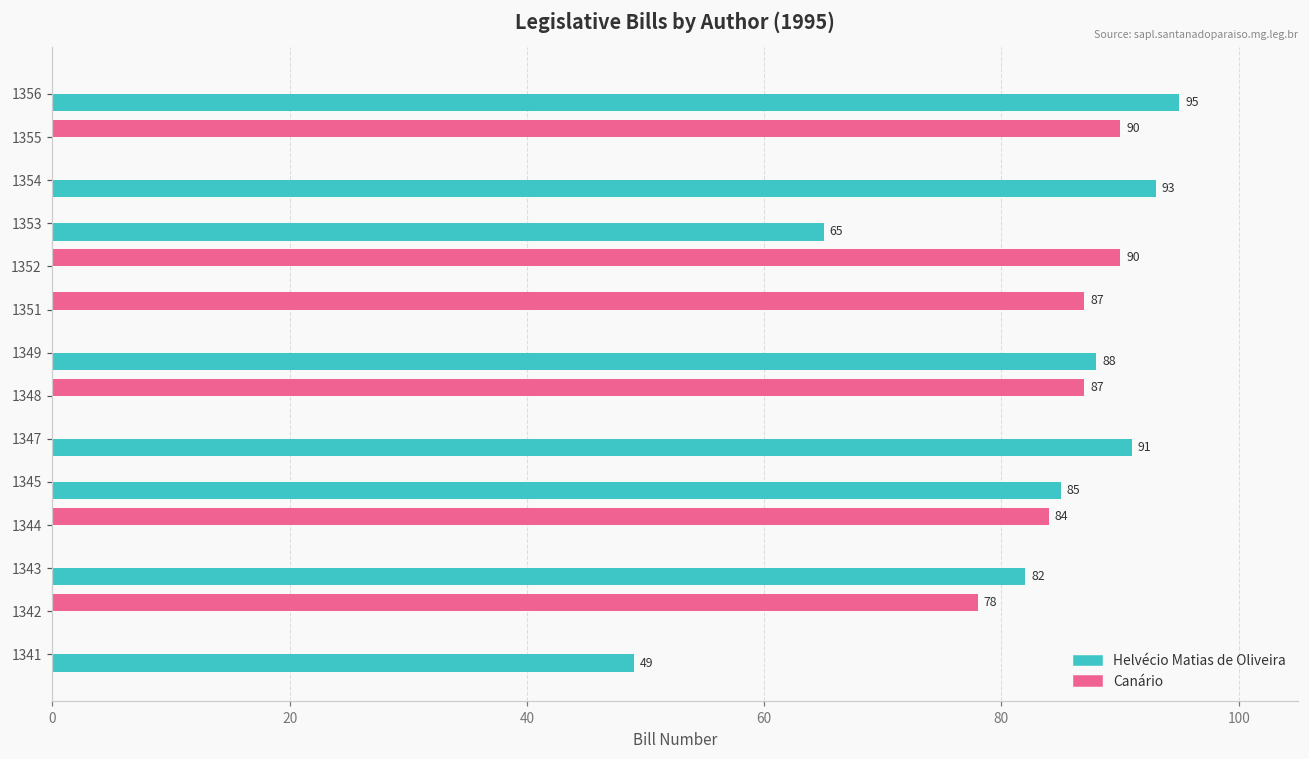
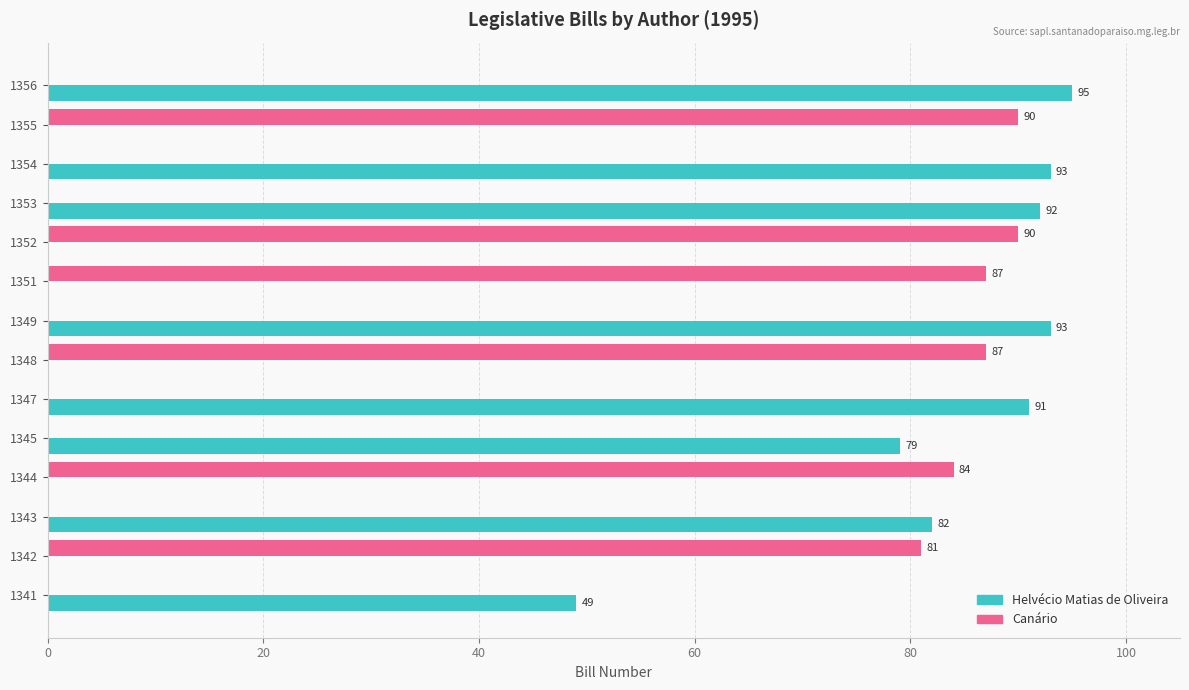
  {
    "Helvécio Matias de Oliveira": {
      "1356": 95,
      "1354": 93,
-     "1353": 65,
-     "1349": 88,
+     "1353": 92,
+     "1349": 93,
      "1347": 91,
-     "1345": 85,
+     "1345": 79,
      "1343": 82,
      "1341": 49
    },
    "Canário": {
      "1355": 90,
      "1352": 90,
      "1351": 87,
      "1348": 87,
      "1344": 84,
-     "1342": 78
+     "1342": 81
    }
  }
